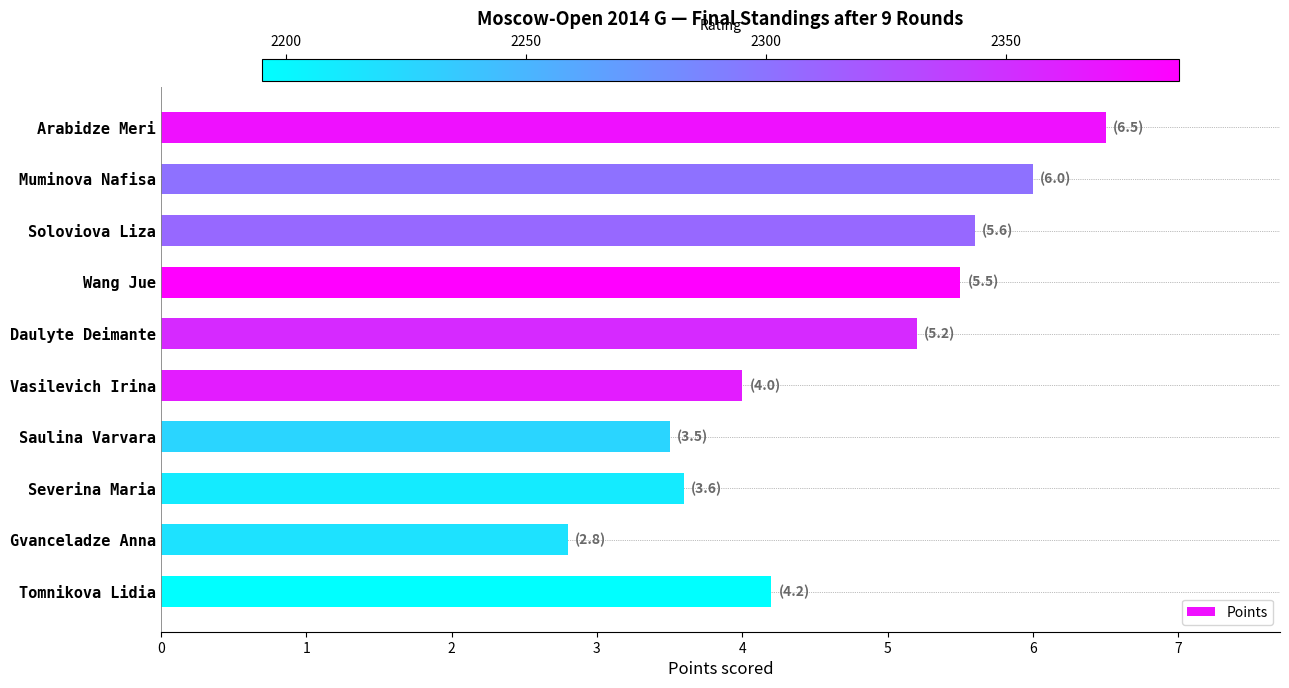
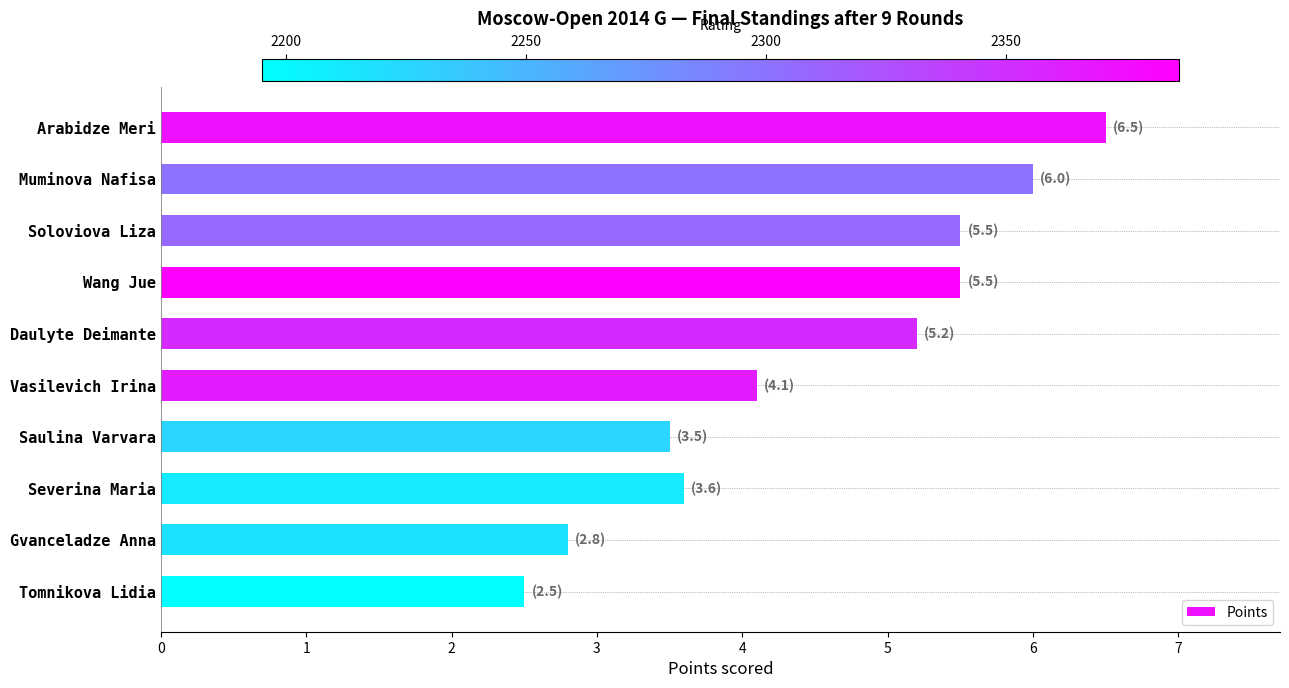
  {
    "Arabidze Meri": "(6.5)",
    "Muminova Nafisa": "(6.0)",
-   "Soloviova Liza": "(5.6)",
+   "Soloviova Liza": "(5.5)",
    "Wang Jue": "(5.5)",
    "Daulyte Deimante": "(5.2)",
-   "Vasilevich Irina": "(4.0)",
+   "Vasilevich Irina": "(4.1)",
    "Saulina Varvara": "(3.5)",
    "Severina Maria": "(3.6)",
    "Gvanceladze Anna": "(2.8)",
-   "Tomnikova Lidia": "(4.2)"
+   "Tomnikova Lidia": "(2.5)"
  }
